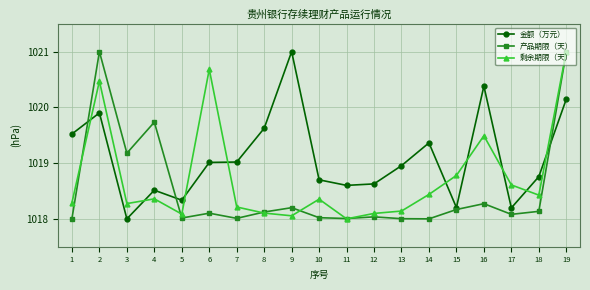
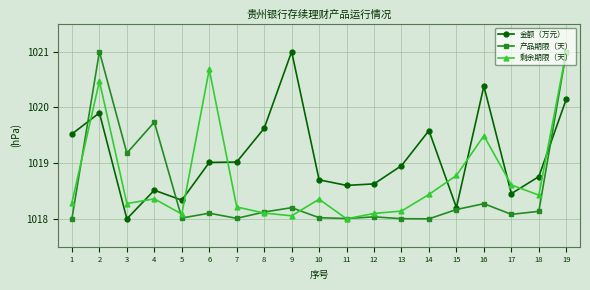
  {
    "金额（万元）": {
      "1": 1019.5,
      "2": 1019.9,
      "3": 1018.0,
      "4": 1018.5,
      "5": 1018.3,
      "6": 1019.0,
      "7": 1019.0,
      "8": 1019.6,
      "9": 1021.0,
      "10": 1018.7,
      "11": 1018.6,
      "12": 1018.6,
      "13": 1019.0,
-     "14": 1019.4,
+     "14": 1019.6,
      "16": 1020.4,
-     "17": 1018.2,
+     "17": 1018.5,
      "18": 1018.8,
      "19": 1020.1
    },
    "产品期限（天）": {
      "1": 1018.0,
      "2": 1021.0,
      "3": 1019.2,
      "4": 1019.7,
      "5": 1018.0,
      "6": 1018.1,
      "7": 1018.0,
      "9": 1018.2,
      "10": 1018.0,
      "12": 1018.0,
      "13": 1018.0,
      "14": 1018.0,
      "16": 1018.3,
      "17": 1018.1,
      "18": 1018.1
    },
    "剩余期限（天）": {
      "1": 1018.3,
      "2": 1020.5,
      "3": 1018.3,
      "4": 1018.4,
      "5": 1018.1,
      "6": 1020.7,
      "7": 1018.2,
      "9": 1018.1,
      "10": 1018.4,
      "12": 1018.1,
      "13": 1018.1,
      "14": 1018.4,
      "15": 1018.8,
      "16": 1019.5,
      "17": 1018.6,
      "18": 1018.4
    }
  }
